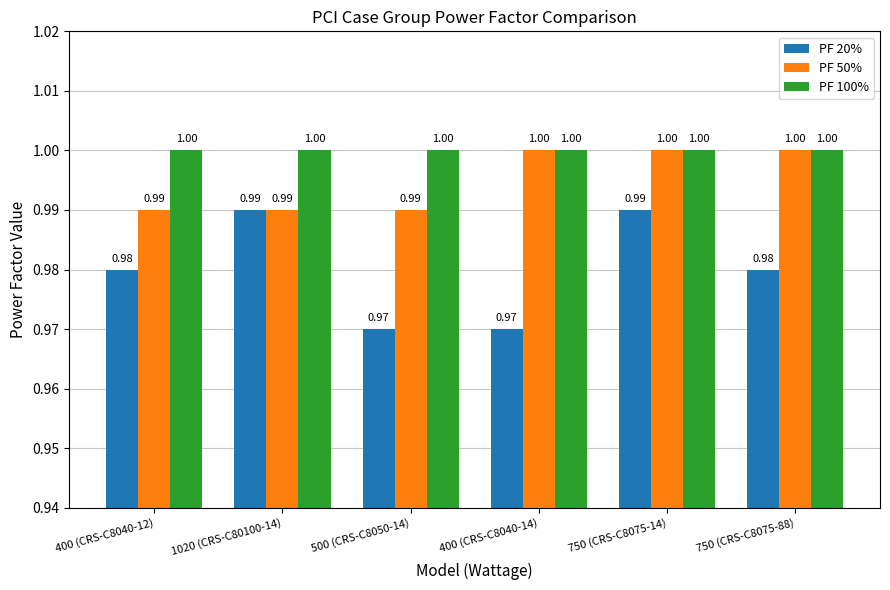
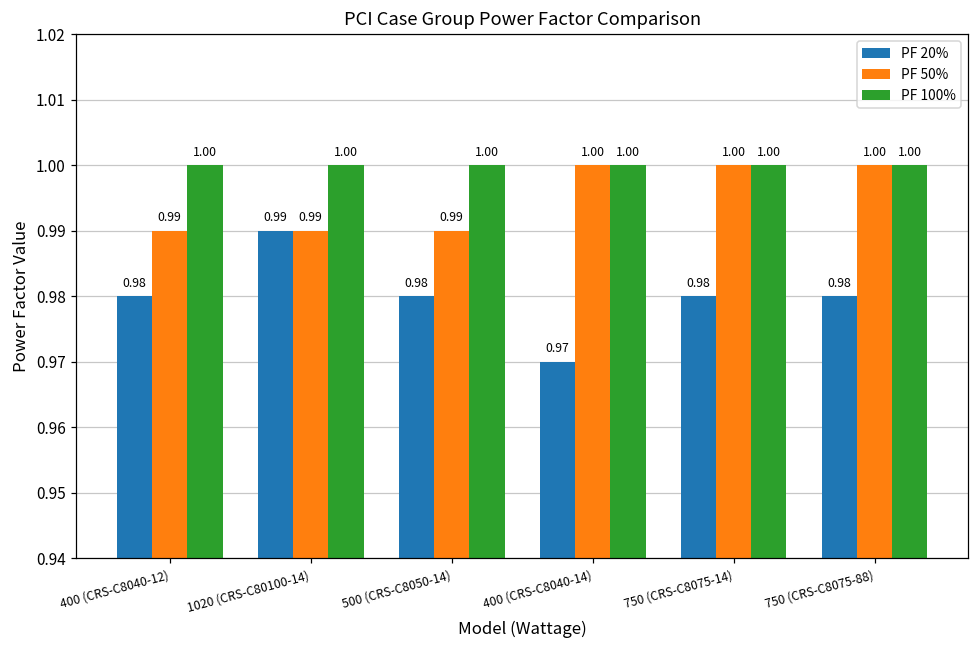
  {
    "PF 20%": {
      "400 (CRS-C8040-12)": 0.98,
      "1020 (CRS-C80100-14)": 0.99,
-     "500 (CRS-C8050-14)": 0.97,
+     "500 (CRS-C8050-14)": 0.98,
      "400 (CRS-C8040-14)": 0.97,
-     "750 (CRS-C8075-14)": 0.99,
+     "750 (CRS-C8075-14)": 0.98,
      "750 (CRS-C8075-88)": 0.98
    },
    "PF 50%": {
      "400 (CRS-C8040-12)": 0.99,
      "1020 (CRS-C80100-14)": 0.99,
      "500 (CRS-C8050-14)": 0.99,
      "400 (CRS-C8040-14)": 1.00,
      "750 (CRS-C8075-14)": 1.00,
      "750 (CRS-C8075-88)": 1.00
    },
    "PF 100%": {
      "400 (CRS-C8040-12)": 1.00,
      "1020 (CRS-C80100-14)": 1.00,
      "500 (CRS-C8050-14)": 1.00,
      "400 (CRS-C8040-14)": 1.00,
      "750 (CRS-C8075-14)": 1.00,
      "750 (CRS-C8075-88)": 1.00
    }
  }
